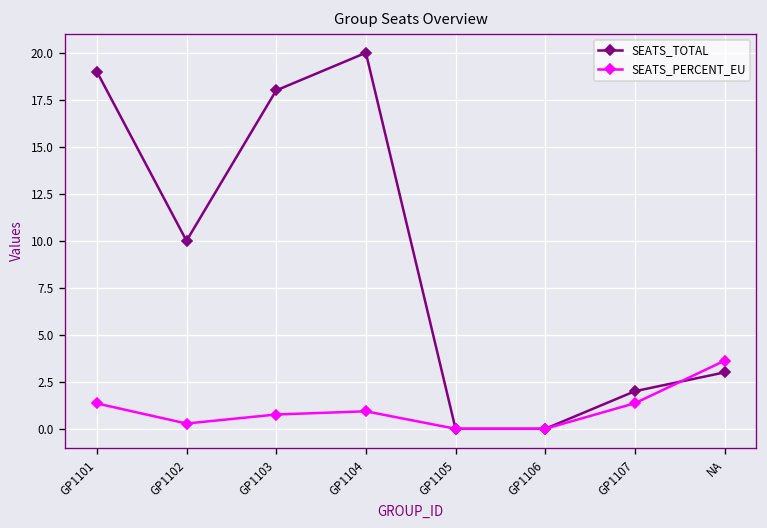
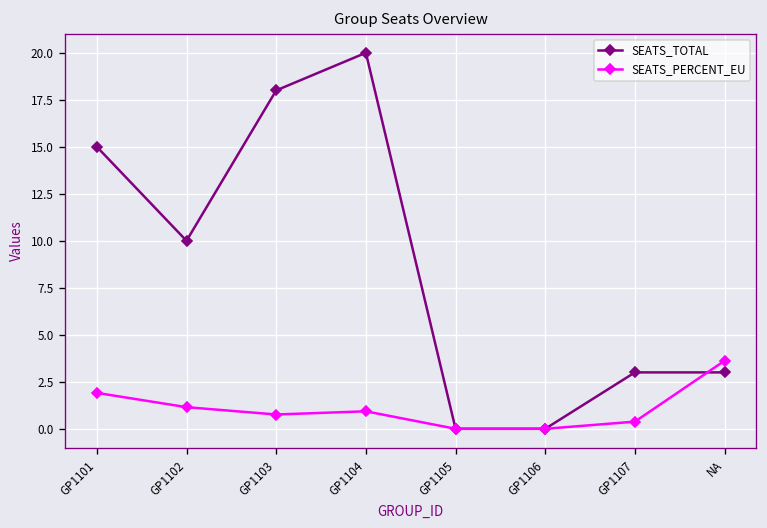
  {
    "SEATS_TOTAL": {
-     "GP1101": 19,
+     "GP1101": 15,
      "GP1102": 10,
      "GP1103": 18,
      "GP1104": 20,
-     "GP1107": 2,
+     "GP1107": 3,
      "NA": 3
    },
    "SEATS_PERCENT_EU": {
-     "GP1101": 1.4,
-     "GP1102": 0.3,
+     "GP1101": 1.9,
+     "GP1102": 1.2,
      "GP1103": 0.8,
      "GP1104": 0.9,
-     "GP1107": 1.4,
+     "GP1107": 0.4,
      "NA": 3.6
    }
  }
